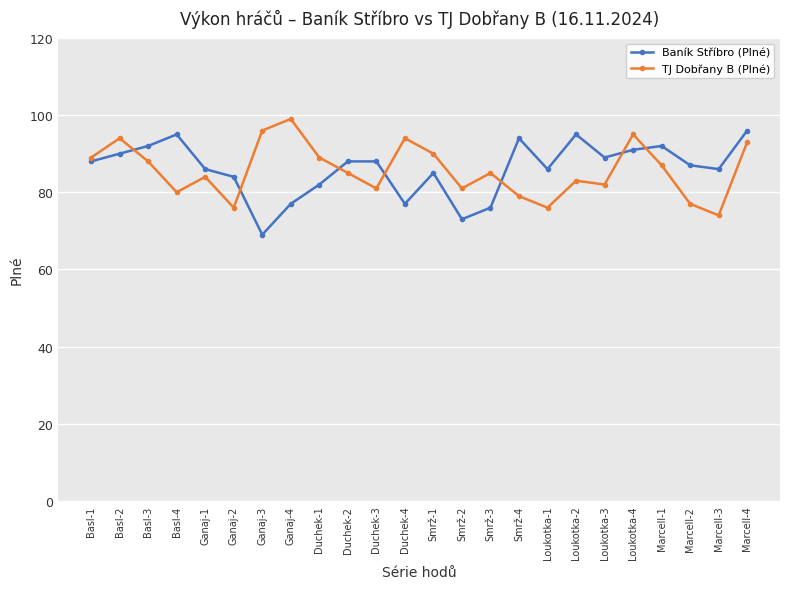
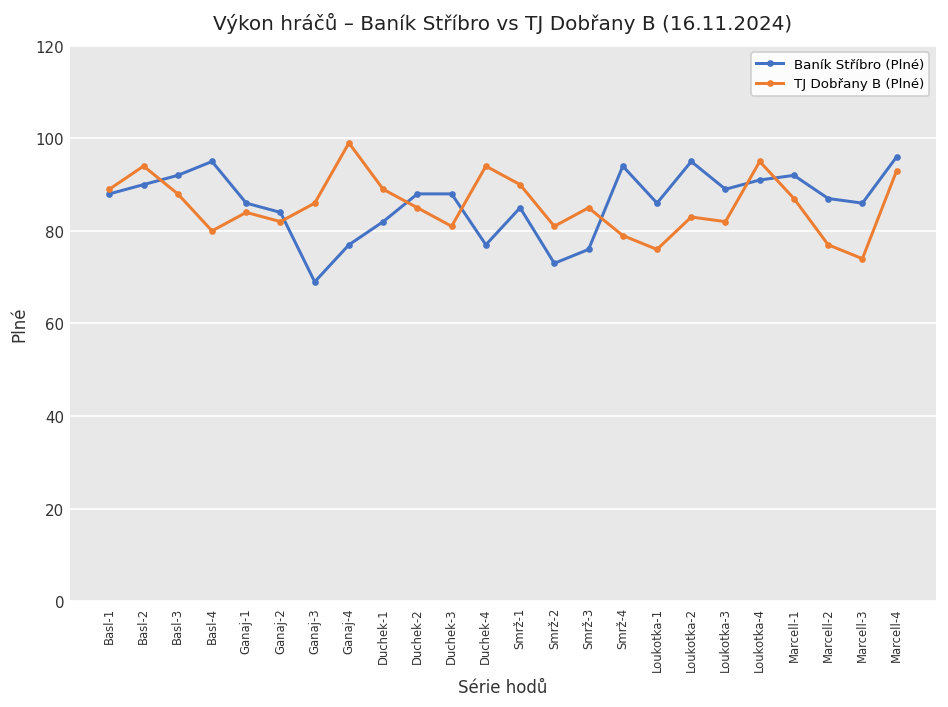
  {
    "Baník Stříbro (Plné)": {
      "Basl-1": 88,
      "Basl-2": 90,
      "Basl-3": 92,
      "Basl-4": 95,
      "Ganaj-1": 86,
      "Ganaj-2": 84,
      "Ganaj-3": 69,
      "Ganaj-4": 77,
      "Duchek-1": 82,
      "Duchek-2": 88,
      "Duchek-3": 88,
      "Duchek-4": 77,
      "Smrž-1": 85,
      "Smrž-2": 73,
      "Smrž-3": 76,
      "Smrž-4": 94,
      "Loukotka-1": 86,
      "Loukotka-2": 95,
      "Loukotka-3": 89,
      "Loukotka-4": 91,
      "Marcell-1": 92,
      "Marcell-2": 87,
      "Marcell-3": 86,
      "Marcell-4": 96
    },
    "TJ Dobřany B (Plné)": {
      "Basl-1": 89,
      "Basl-2": 94,
      "Basl-3": 88,
      "Basl-4": 80,
      "Ganaj-1": 84,
-     "Ganaj-2": 76,
-     "Ganaj-3": 96,
+     "Ganaj-2": 82,
+     "Ganaj-3": 86,
      "Ganaj-4": 99,
      "Duchek-1": 89,
      "Duchek-2": 85,
      "Duchek-3": 81,
      "Duchek-4": 94,
      "Smrž-1": 90,
      "Smrž-2": 81,
      "Smrž-3": 85,
      "Smrž-4": 79,
      "Loukotka-1": 76,
      "Loukotka-2": 83,
      "Loukotka-3": 82,
      "Loukotka-4": 95,
      "Marcell-1": 87,
      "Marcell-2": 77,
      "Marcell-3": 74,
      "Marcell-4": 93
    }
  }
